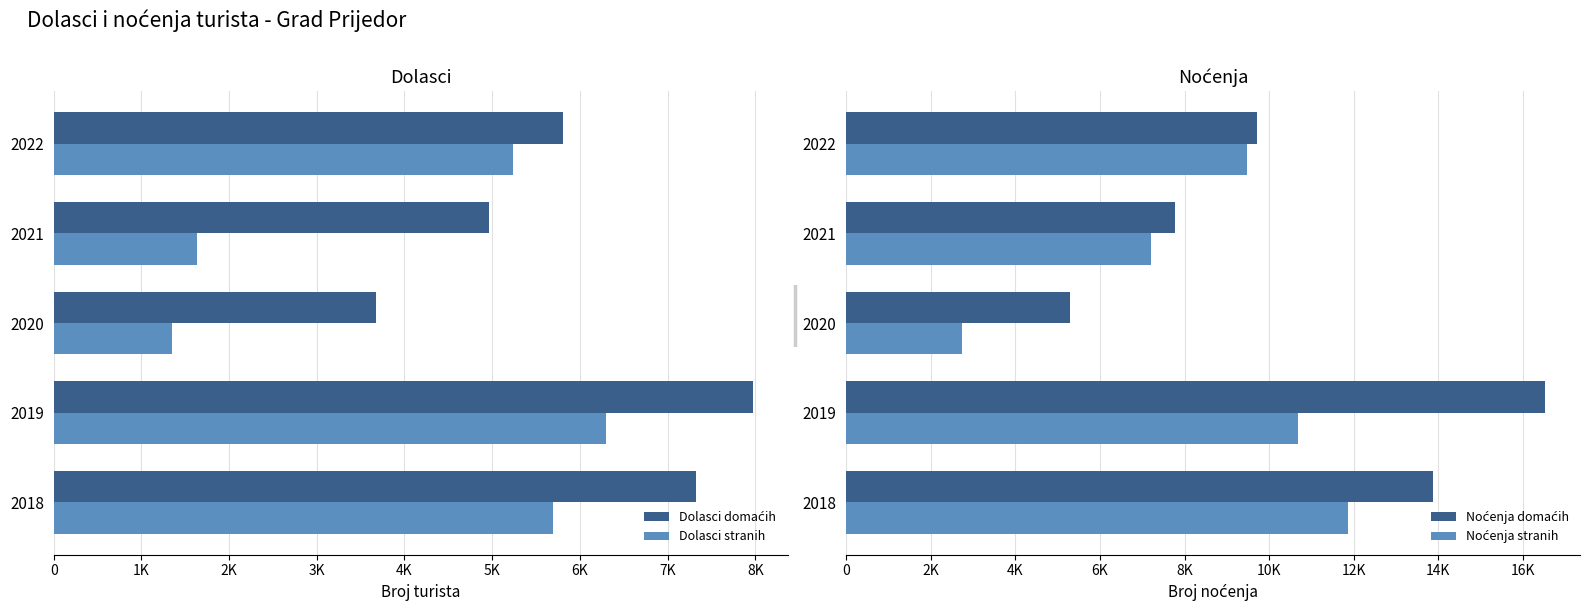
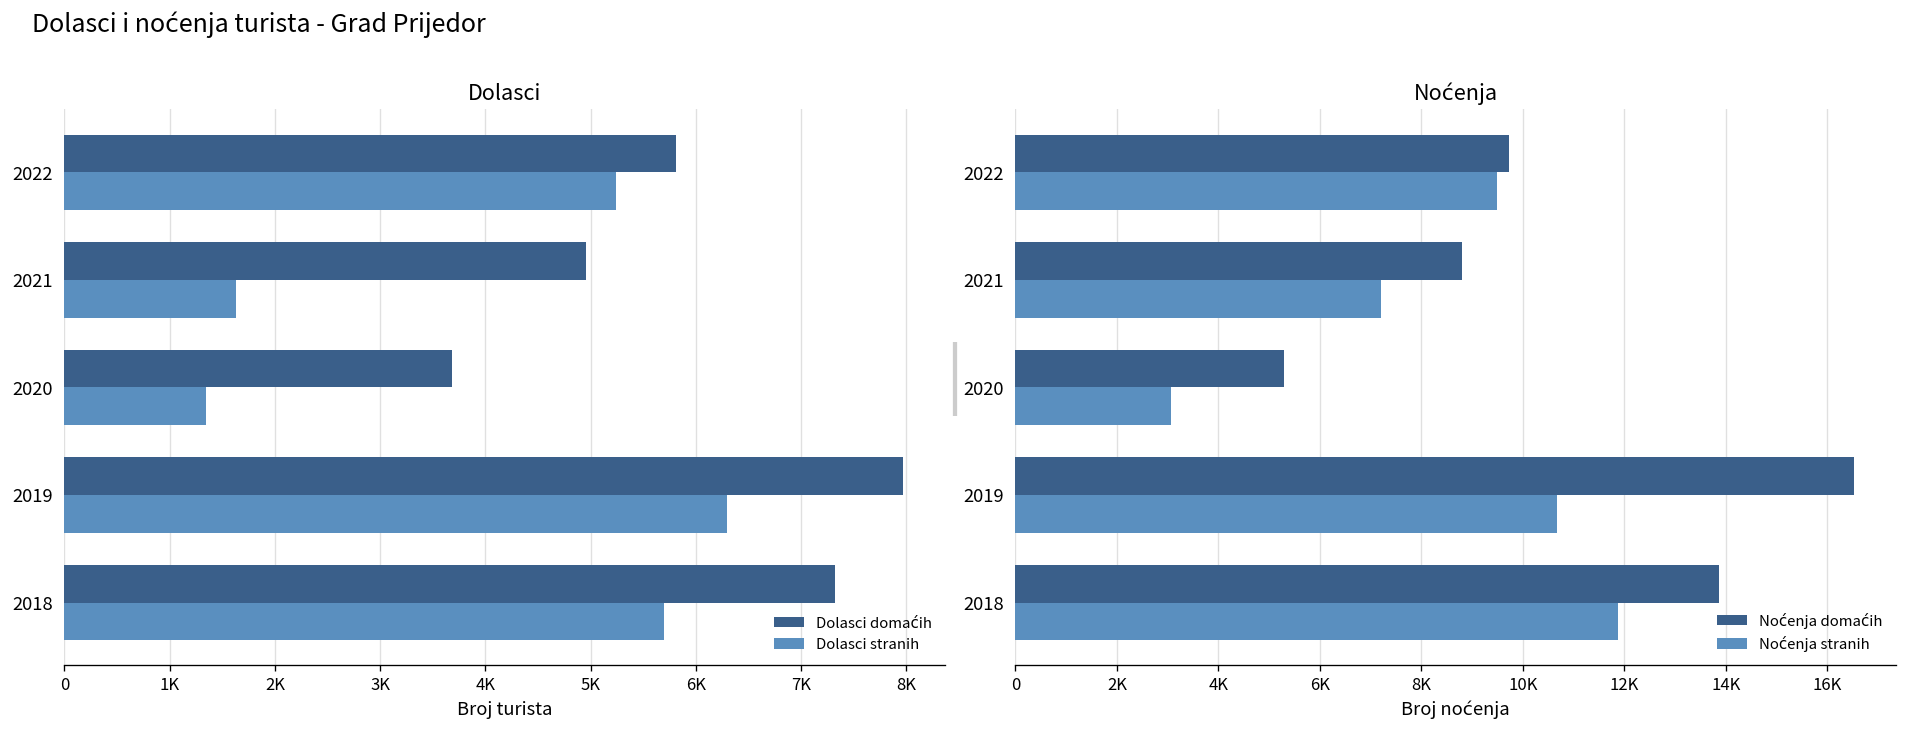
  {
    "Dolasci": {
      "Dolasci domaćih": {
        "2022": 5800,
        "2021": 5000,
        "2020": 3700,
        "2019": 8000,
        "2018": 7300
      },
      "Dolasci stranih": {
        "2022": 5200,
        "2021": 1600,
        "2020": 1300,
        "2019": 6300,
        "2018": 5700
      }
    },
    "Noćenja": {
      "Noćenja domaćih": {
        "2022": 9700,
-       "2021": 7800,
+       "2021": 8800,
        "2020": 5300,
        "2019": 16500,
        "2018": 13900
      },
      "Noćenja stranih": {
        "2022": 9500,
        "2021": 7200,
-       "2020": 2700,
+       "2020": 3100,
        "2019": 10700,
        "2018": 11900
      }
    }
  }
